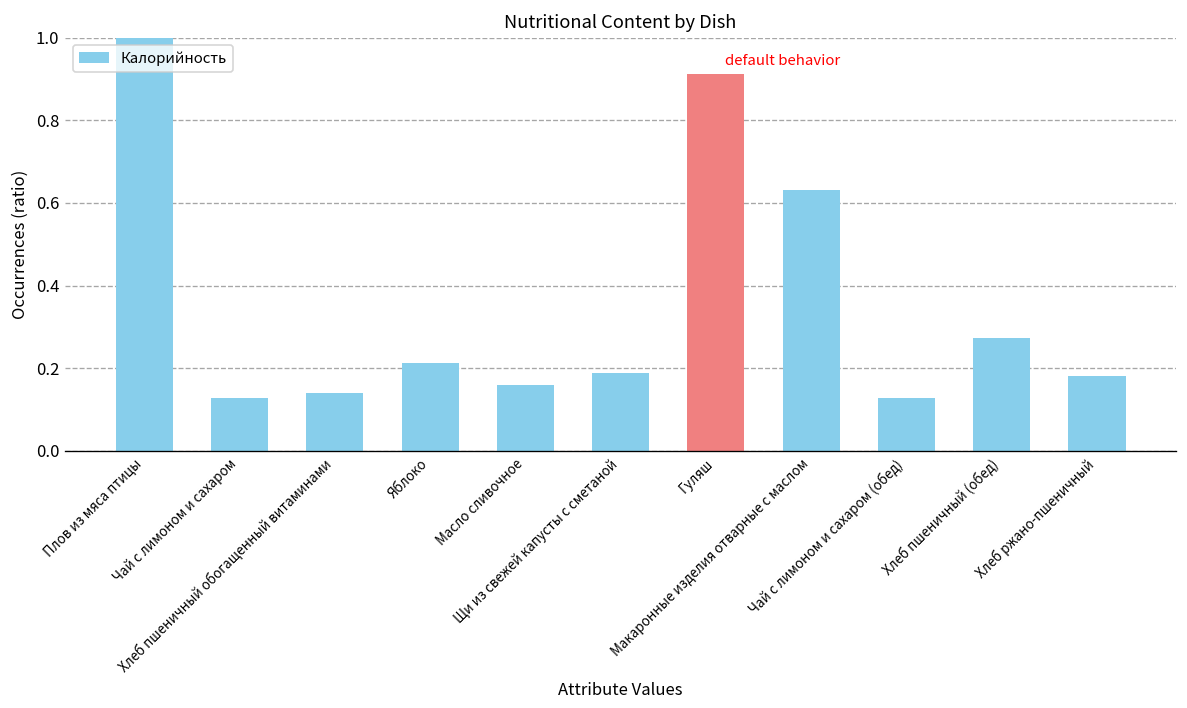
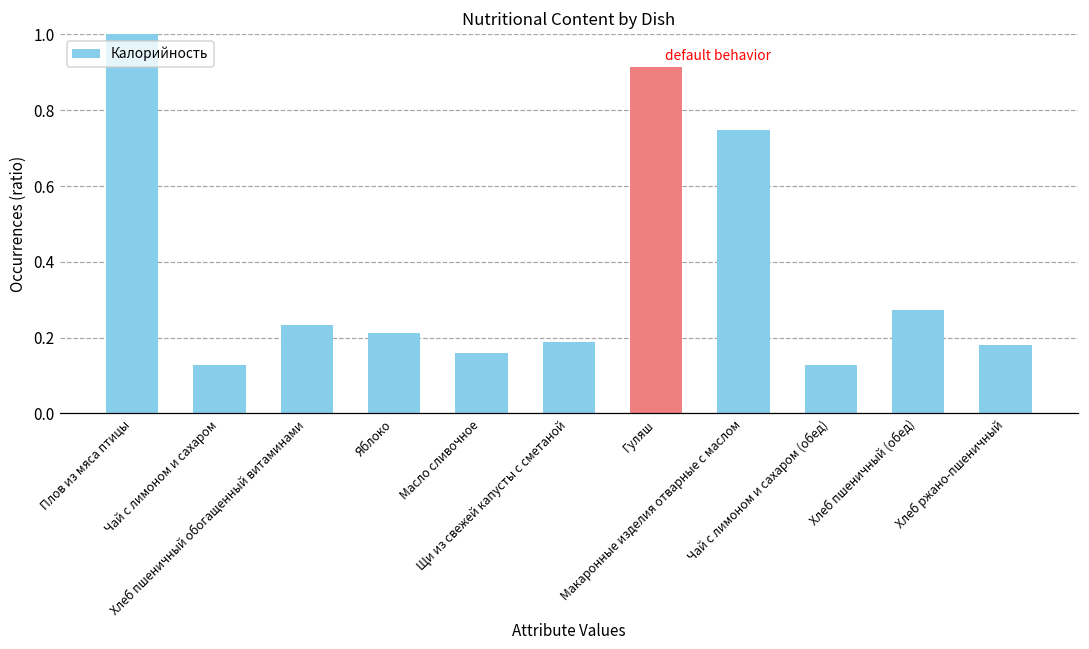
  {
    "Плов из мяса птицы": 1.00,
    "Чай с лимоном и сахаром": 0.13,
-   "Хлеб пшеничный обогащенный витаминами": 0.14,
+   "Хлеб пшеничный обогащенный витаминами": 0.23,
    "Яблоко": 0.21,
    "Масло сливочное": 0.16,
    "Щи из свежей капусты с сметаной": 0.19,
    "Гуляш": 0.91,
-   "Макаронные изделия отварные с маслом": 0.63,
+   "Макаронные изделия отварные с маслом": 0.75,
    "Чай с лимоном и сахаром (обед)": 0.13,
    "Хлеб пшеничный (обед)": 0.27,
    "Хлеб ржано-пшеничный": 0.18
  }
